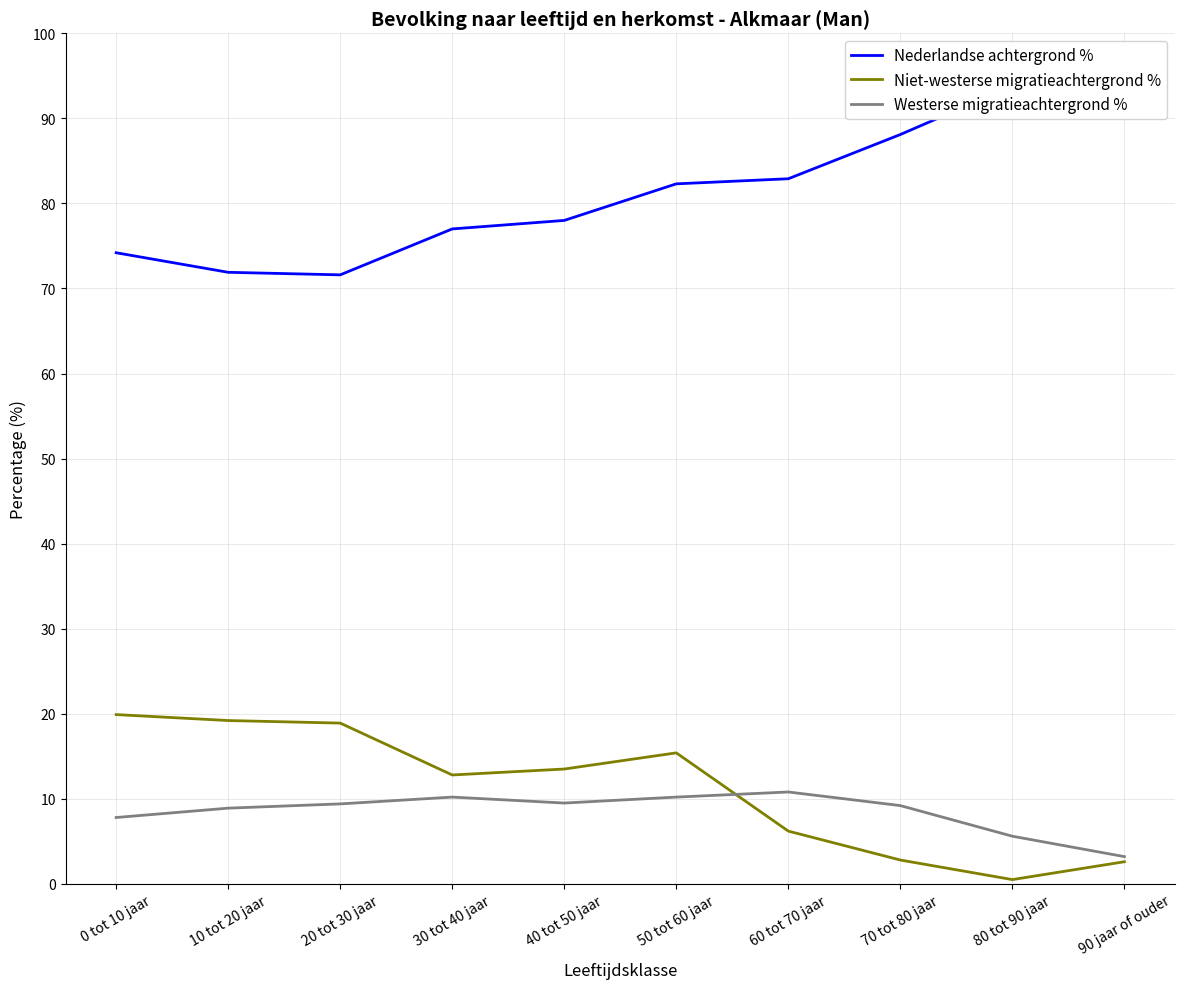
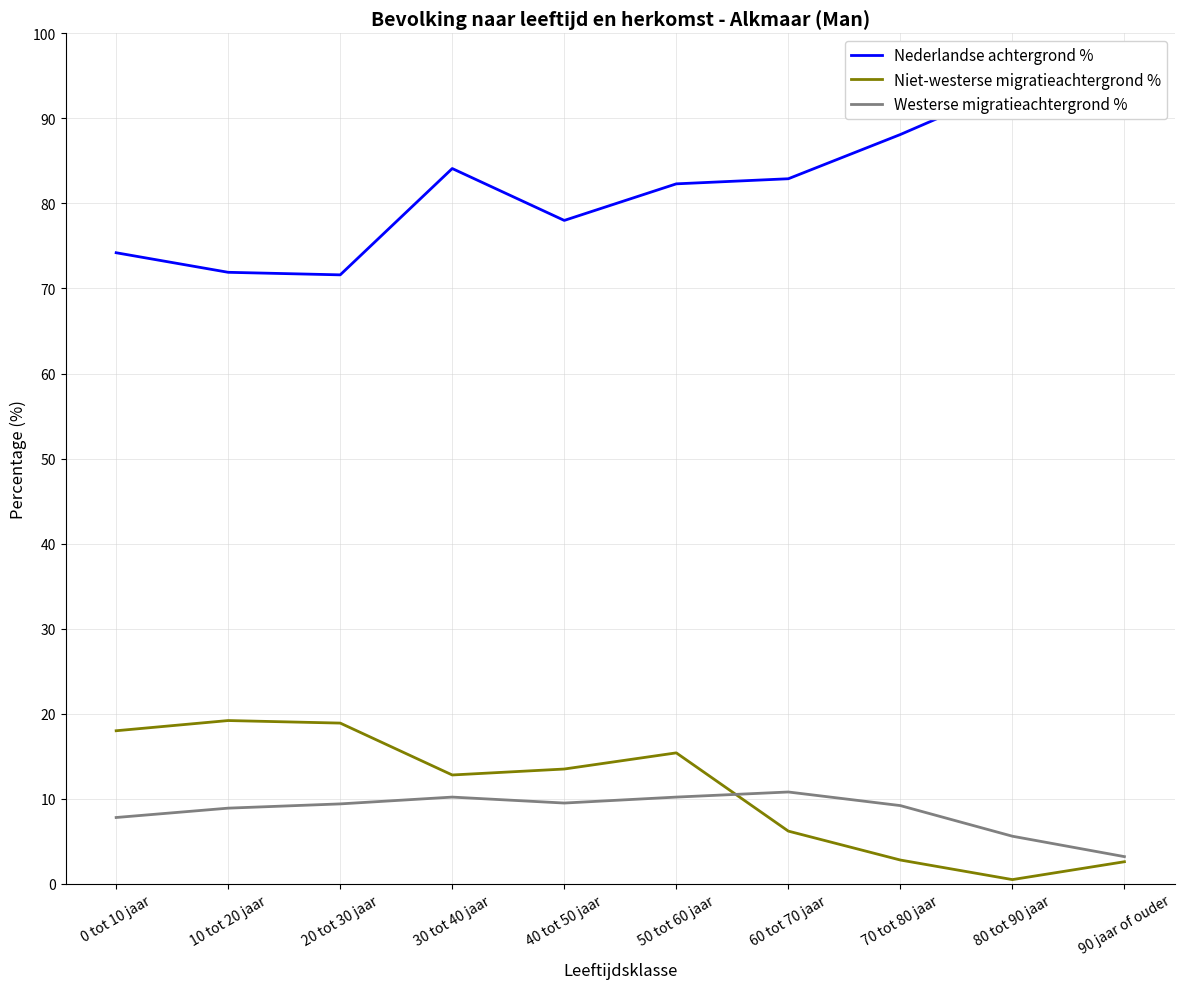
  {
    "Nederlandse achtergrond %": {
      "0 tot 10 jaar": 74,
      "10 tot 20 jaar": 72,
      "20 tot 30 jaar": 72,
-     "30 tot 40 jaar": 77,
+     "30 tot 40 jaar": 84,
      "40 tot 50 jaar": 78,
      "50 tot 60 jaar": 82,
      "60 tot 70 jaar": 83,
      "70 tot 80 jaar": 88
    },
    "Niet-westerse migratieachtergrond %": {
-     "0 tot 10 jaar": 20,
+     "0 tot 10 jaar": 18,
      "10 tot 20 jaar": 19,
      "20 tot 30 jaar": 19,
      "30 tot 40 jaar": 13,
      "40 tot 50 jaar": 14,
      "50 tot 60 jaar": 15,
      "60 tot 70 jaar": 6,
      "70 tot 80 jaar": 3,
      "80 tot 90 jaar": 1,
      "90 jaar of ouder": 3
    },
    "Westerse migratieachtergrond %": {
      "0 tot 10 jaar": 8,
      "10 tot 20 jaar": 9,
      "20 tot 30 jaar": 9,
      "30 tot 40 jaar": 10,
      "40 tot 50 jaar": 10,
      "50 tot 60 jaar": 10,
      "60 tot 70 jaar": 11,
      "70 tot 80 jaar": 9,
      "80 tot 90 jaar": 6,
      "90 jaar of ouder": 3
    }
  }
